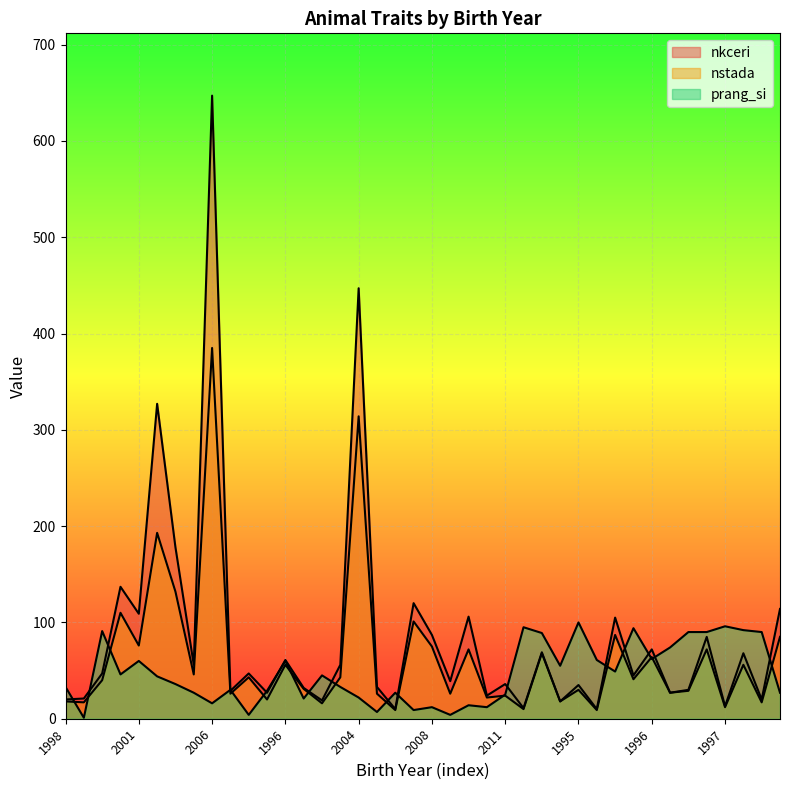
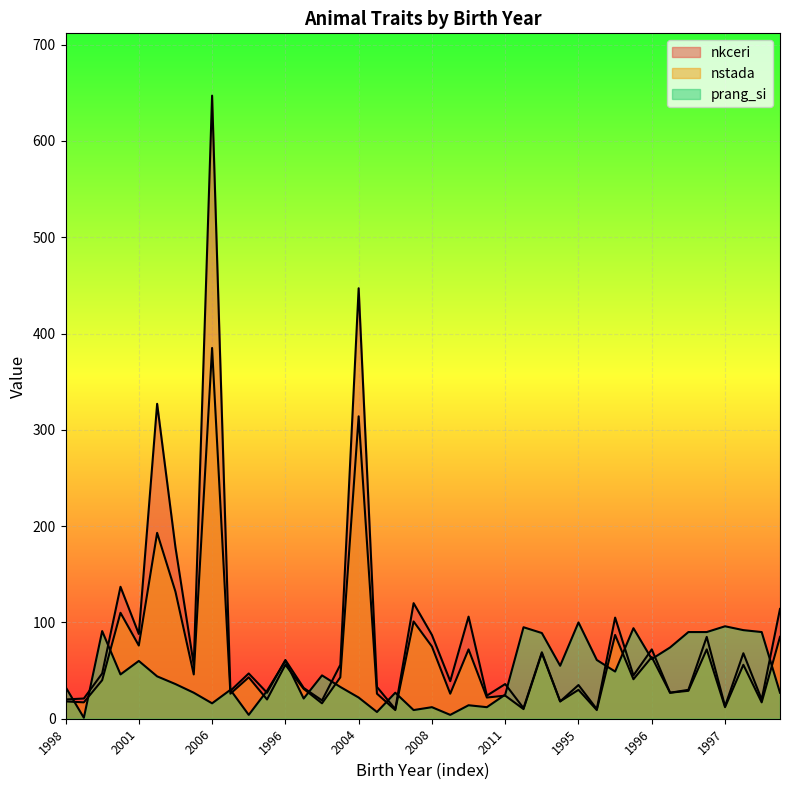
  {
    "nkceri": {
-     "2001": 110
+     "2001": 90
    },
    "nstada": {
      "2001": 80
    },
    "prang_si": {
      "2001": 60
    }
  }
